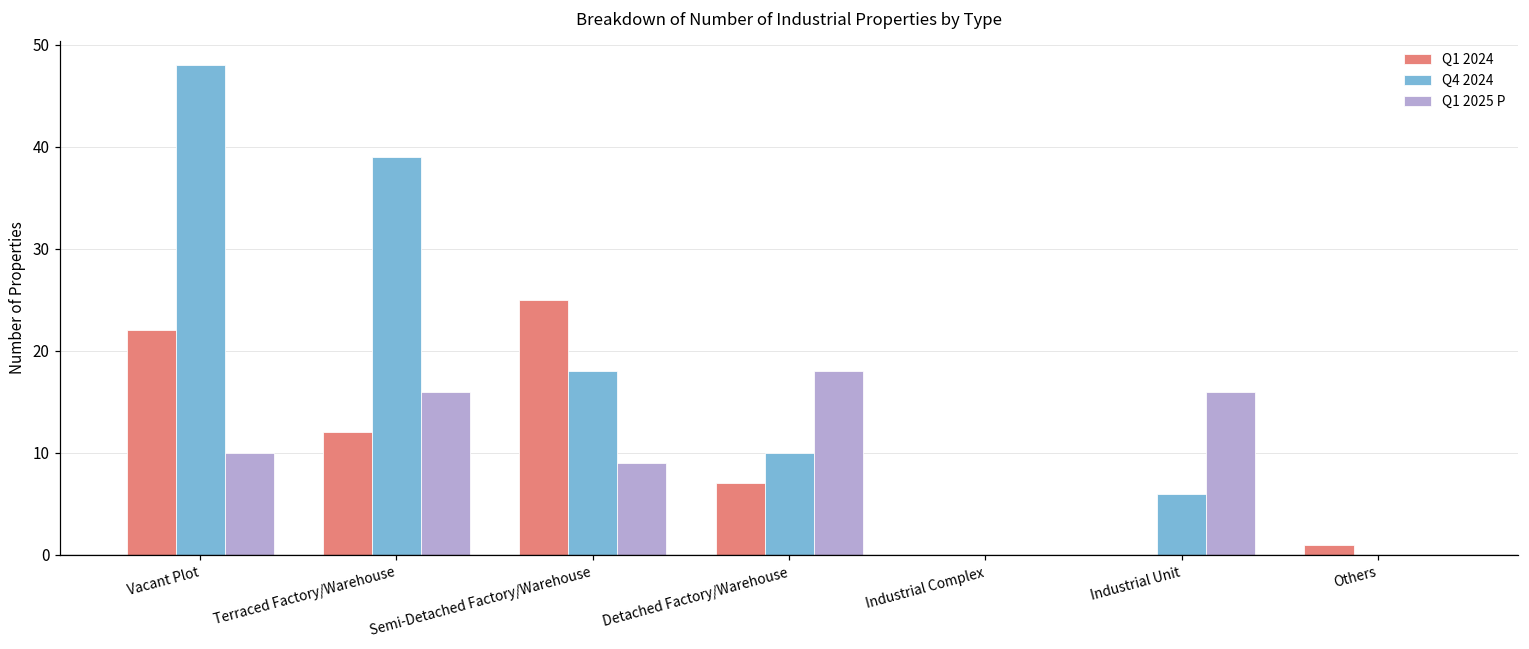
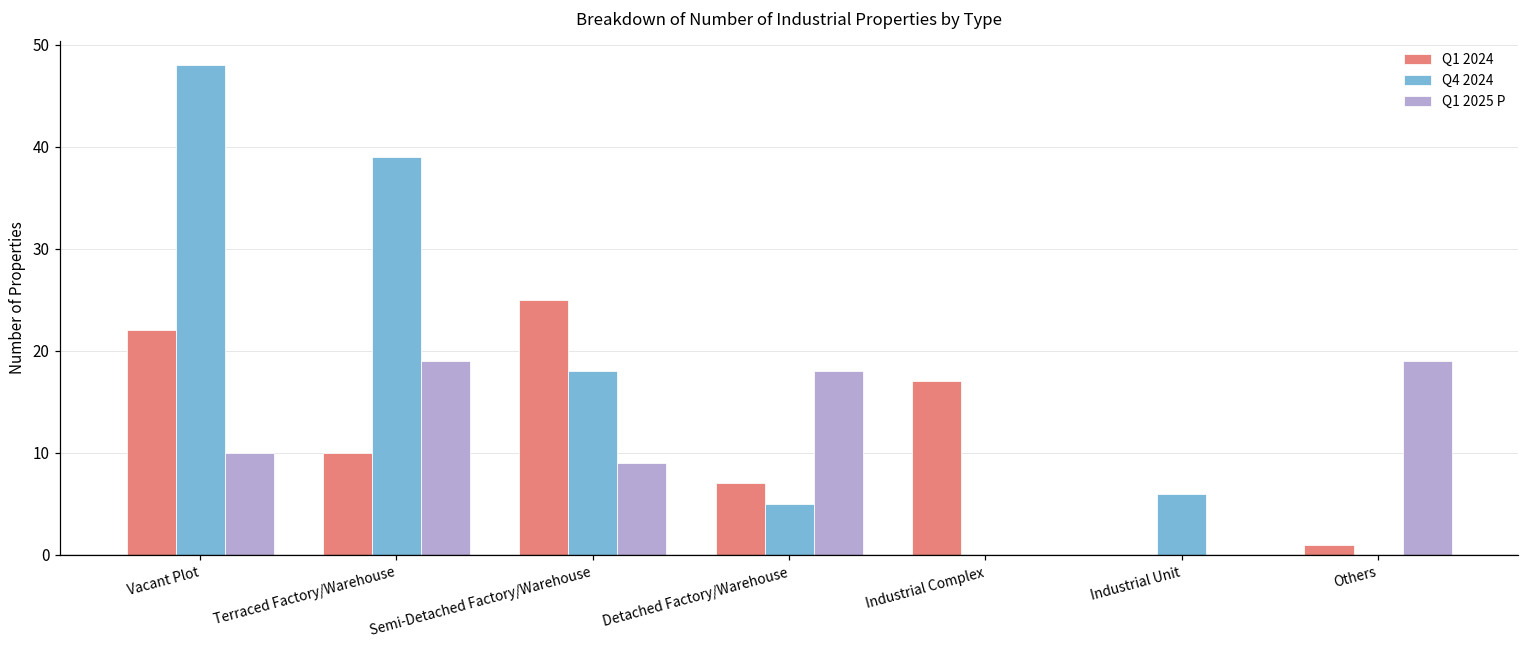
  {
    "Q1 2024": {
      "Vacant Plot": 22,
-     "Terraced Factory/Warehouse": 12,
+     "Terraced Factory/Warehouse": 10,
      "Semi-Detached Factory/Warehouse": 25,
      "Detached Factory/Warehouse": 7,
-     "Industrial Complex": 0,
+     "Industrial Complex": 17,
      "Industrial Unit": 0,
      "Others": 1
    },
    "Q4 2024": {
      "Vacant Plot": 48,
      "Terraced Factory/Warehouse": 39,
      "Semi-Detached Factory/Warehouse": 18,
-     "Detached Factory/Warehouse": 10,
+     "Detached Factory/Warehouse": 5,
      "Industrial Complex": 0,
      "Industrial Unit": 6,
      "Others": 0
    },
    "Q1 2025 P": {
      "Vacant Plot": 10,
-     "Terraced Factory/Warehouse": 16,
+     "Terraced Factory/Warehouse": 19,
      "Semi-Detached Factory/Warehouse": 9,
      "Detached Factory/Warehouse": 18,
      "Industrial Complex": 0,
-     "Industrial Unit": 16,
-     "Others": 0
+     "Industrial Unit": 0,
+     "Others": 19
    }
  }
